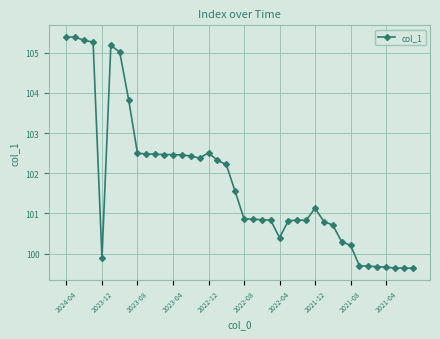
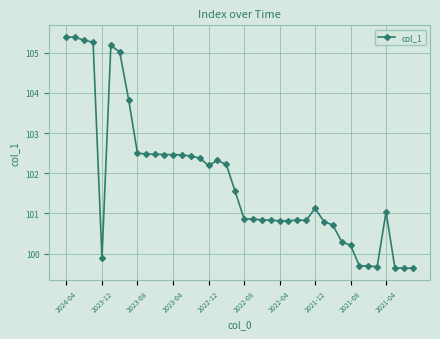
  {
    "2024-04": 105.4,
    "2023-12": 99.9,
    "2023-08": 102.5,
    "2023-04": 102.5,
-   "2022-12": 102.5,
+   "2022-12": 102.2,
    "2022-08": 100.9,
-   "2022-04": 100.4,
+   "2022-04": 100.8,
    "2021-12": 101.1,
    "2021-08": 100.2,
-   "2021-04": 99.7
+   "2021-04": 101.0
  }
